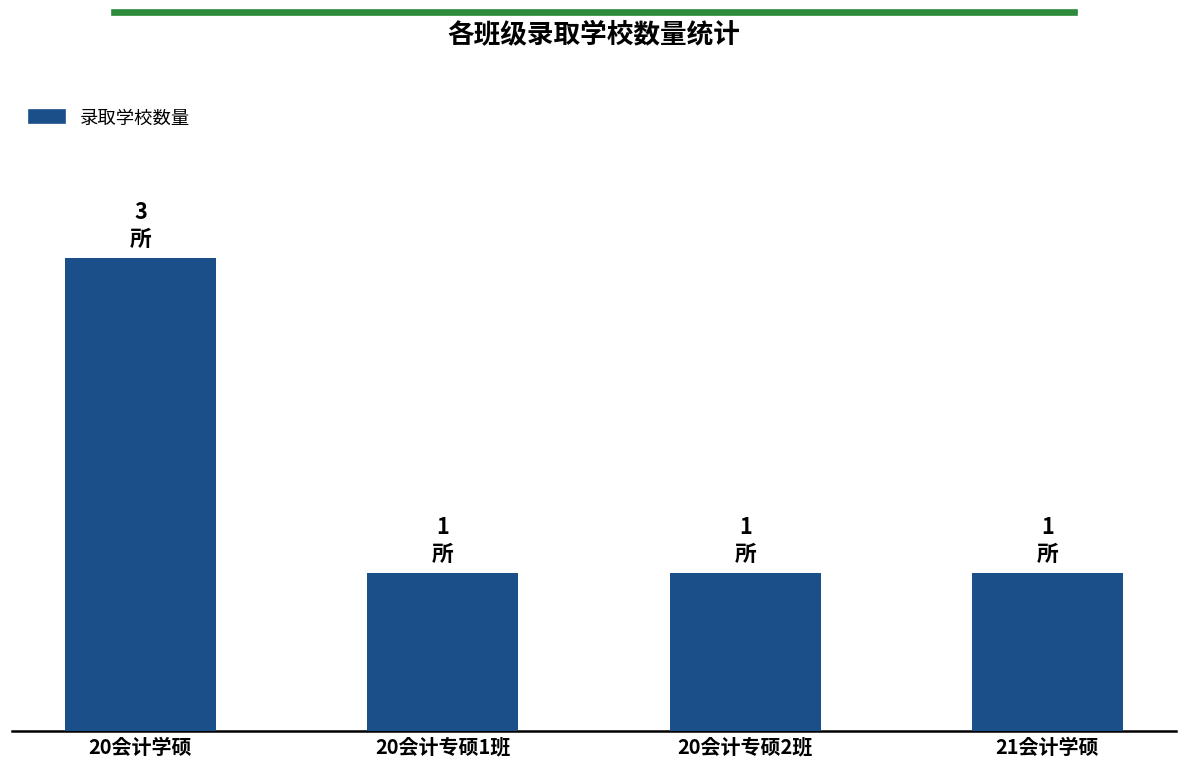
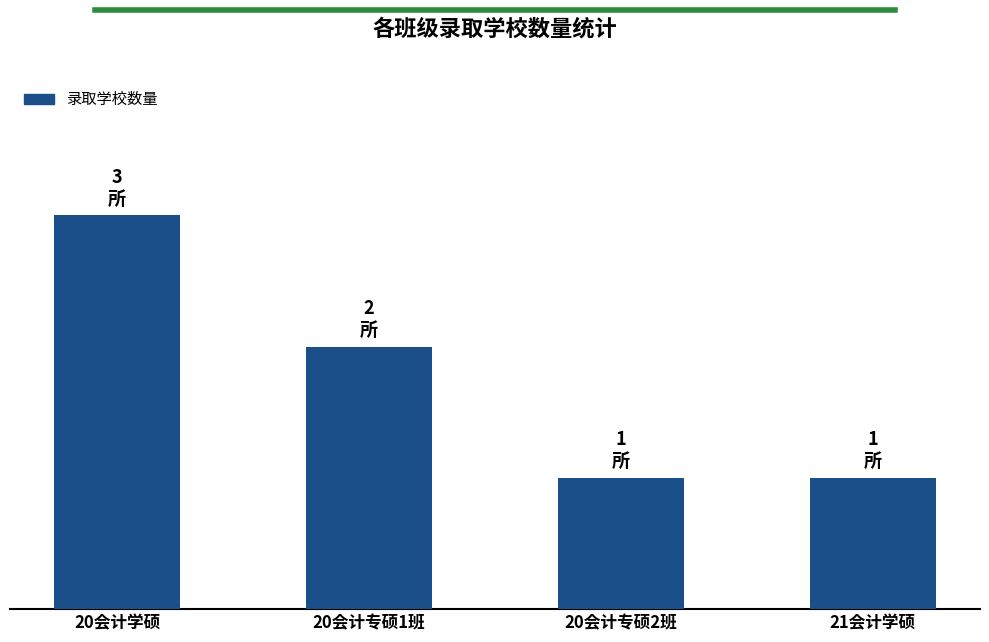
  {
    "20会计学硕": 3,
-   "20会计专硕1班": 1,
+   "20会计专硕1班": 2,
    "20会计专硕2班": 1,
    "21会计学硕": 1
  }
